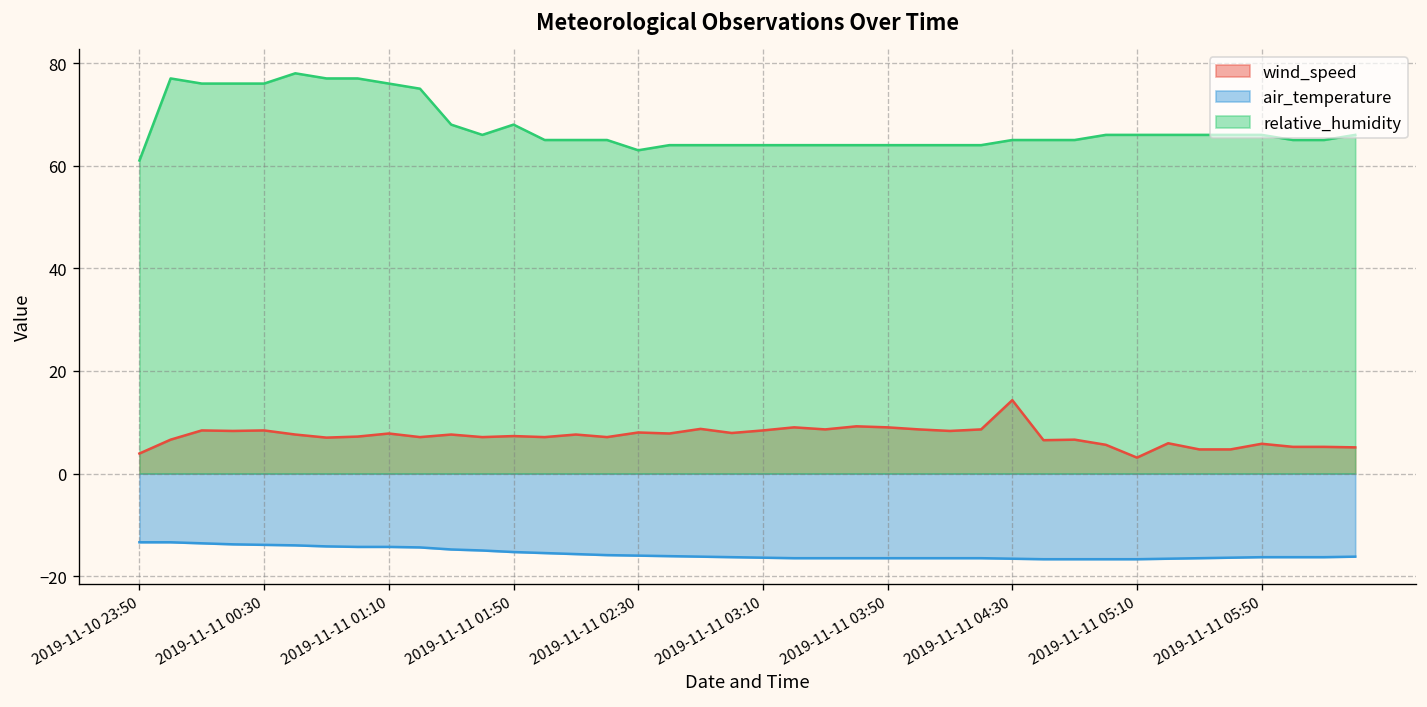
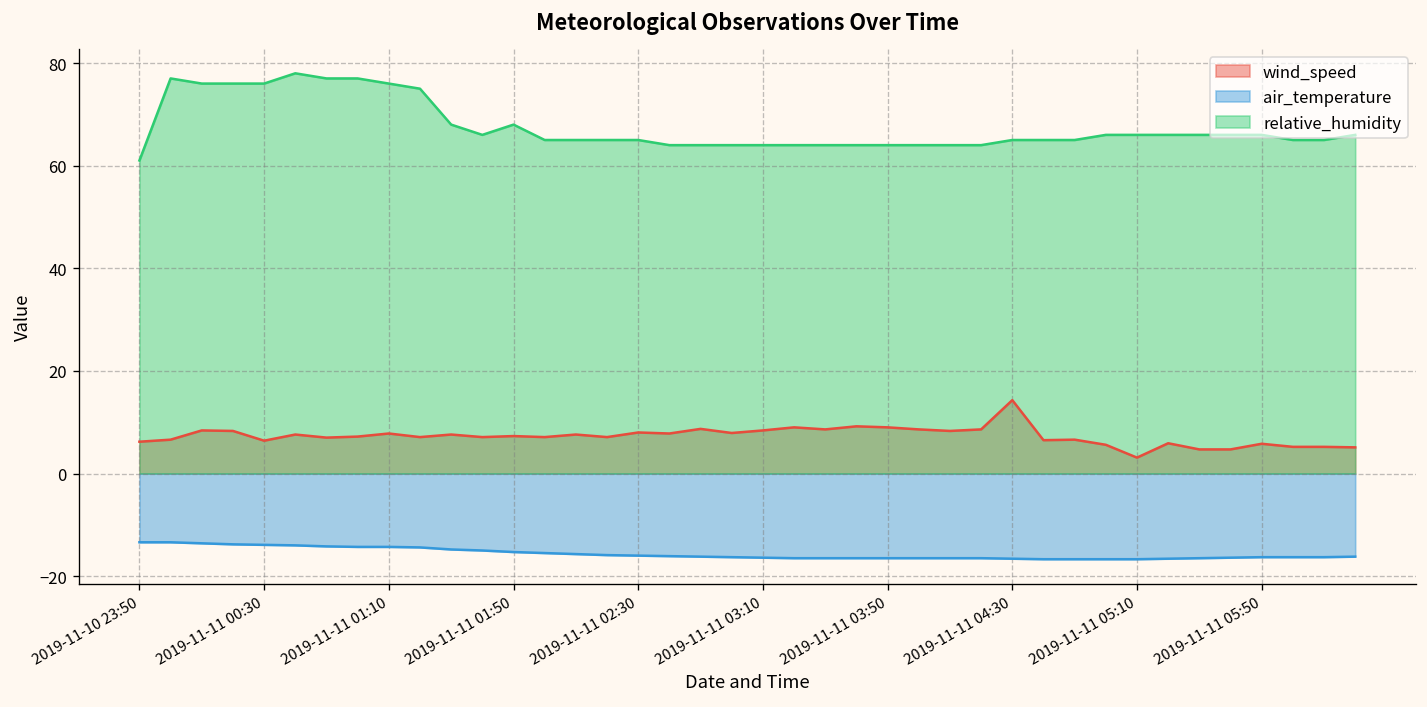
  {
    "wind_speed": {
-     "2019-11-10 23:50": 4,
-     "2019-11-11 00:30": 8,
+     "2019-11-10 23:50": 6,
+     "2019-11-11 00:30": 6,
      "2019-11-11 01:10": 8,
      "2019-11-11 01:50": 7,
      "2019-11-11 02:30": 8,
      "2019-11-11 03:10": 8,
      "2019-11-11 03:50": 9,
      "2019-11-11 04:30": 14,
      "2019-11-11 05:10": 3,
      "2019-11-11 05:50": 6
    },
    "relative_humidity": {
      "2019-11-10 23:50": 61,
      "2019-11-11 00:30": 76,
      "2019-11-11 01:10": 76,
      "2019-11-11 01:50": 68,
-     "2019-11-11 02:30": 63,
+     "2019-11-11 02:30": 65,
      "2019-11-11 03:10": 64,
      "2019-11-11 03:50": 64,
      "2019-11-11 04:30": 65,
      "2019-11-11 05:10": 66
    }
  }
